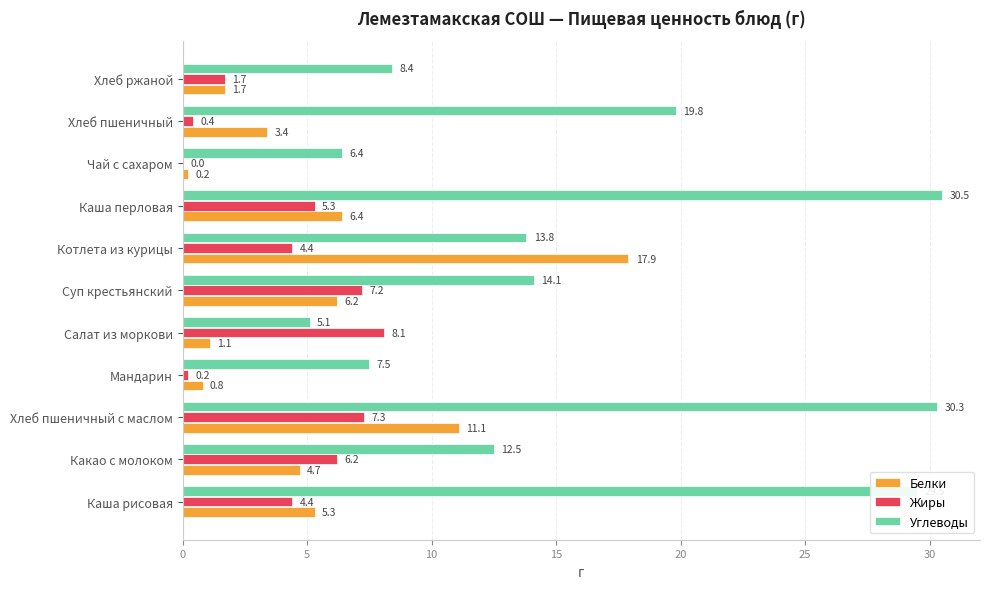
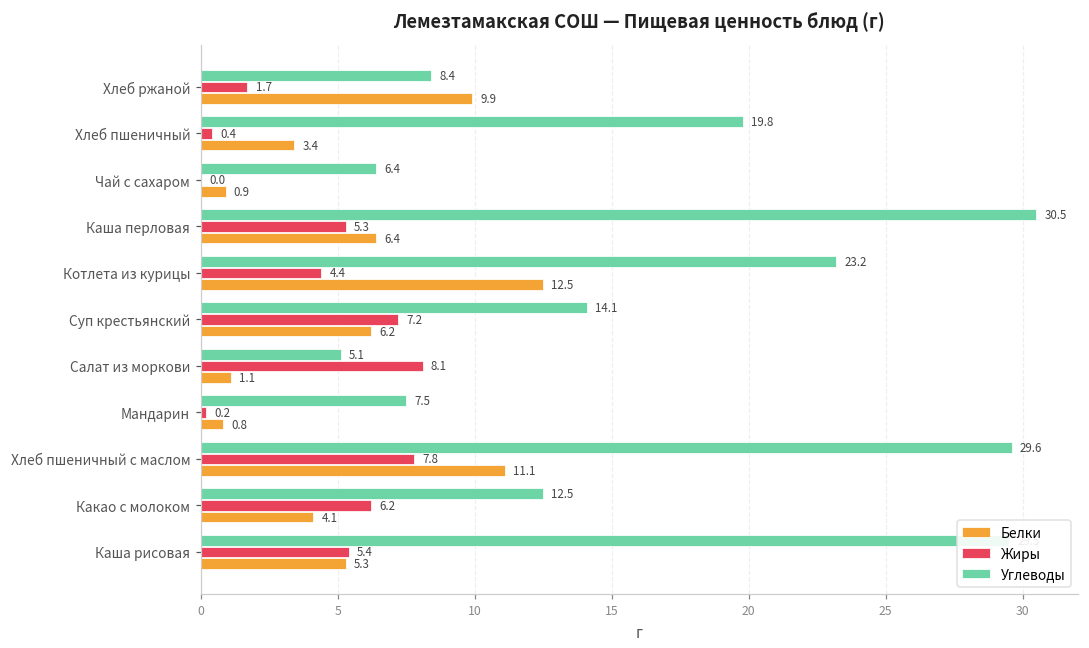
  {
    "Белки": {
-     "Хлеб ржаной": 1.7,
+     "Хлеб ржаной": 9.9,
      "Хлеб пшеничный": 3.4,
-     "Чай с сахаром": 0.2,
+     "Чай с сахаром": 0.9,
      "Каша перловая": 6.4,
-     "Котлета из курицы": 17.9,
+     "Котлета из курицы": 12.5,
      "Суп крестьянский": 6.2,
      "Салат из моркови": 1.1,
      "Мандарин": 0.8,
      "Хлеб пшеничный с маслом": 11.1,
-     "Какао с молоком": 4.7,
+     "Какао с молоком": 4.1,
      "Каша рисовая": 5.3
    },
    "Жиры": {
      "Хлеб ржаной": 1.7,
      "Хлеб пшеничный": 0.4,
      "Чай с сахаром": 0.0,
      "Каша перловая": 5.3,
      "Котлета из курицы": 4.4,
      "Суп крестьянский": 7.2,
      "Салат из моркови": 8.1,
      "Мандарин": 0.2,
-     "Хлеб пшеничный с маслом": 7.3,
+     "Хлеб пшеничный с маслом": 7.8,
      "Какао с молоком": 6.2,
-     "Каша рисовая": 4.4
+     "Каша рисовая": 5.4
    },
    "Углеводы": {
      "Хлеб ржаной": 8.4,
      "Хлеб пшеничный": 19.8,
      "Чай с сахаром": 6.4,
      "Каша перловая": 30.5,
-     "Котлета из курицы": 13.8,
+     "Котлета из курицы": 23.2,
      "Суп крестьянский": 14.1,
      "Салат из моркови": 5.1,
      "Мандарин": 7.5,
-     "Хлеб пшеничный с маслом": 30.3,
+     "Хлеб пшеничный с маслом": 29.6,
      "Какао с молоком": 12.5
    }
  }
